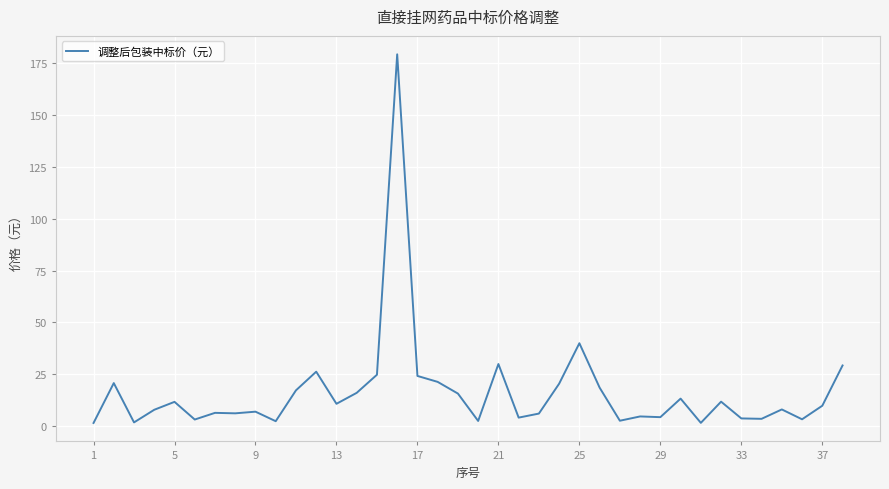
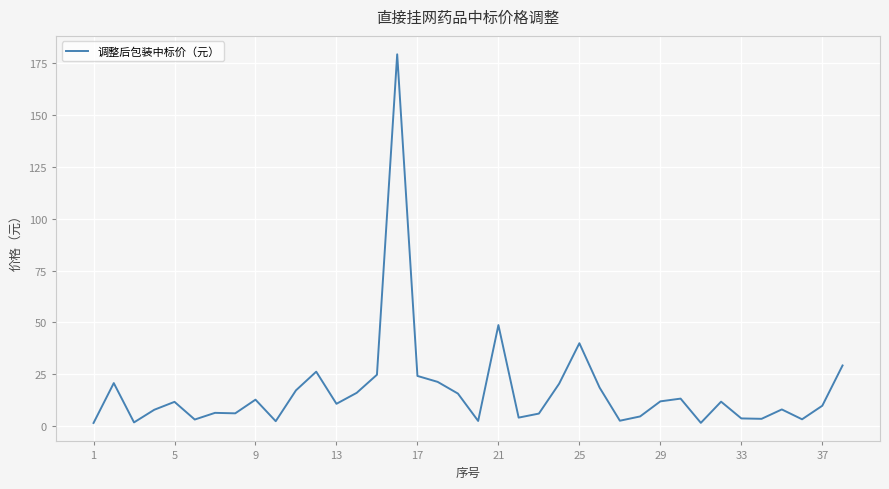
  {
    "1": 1,
    "5": 12,
-   "9": 7,
+   "9": 13,
    "13": 11,
    "17": 24,
-   "21": 30,
+   "21": 49,
    "25": 40,
-   "29": 4,
+   "29": 12,
    "33": 4,
    "37": 10
  }
